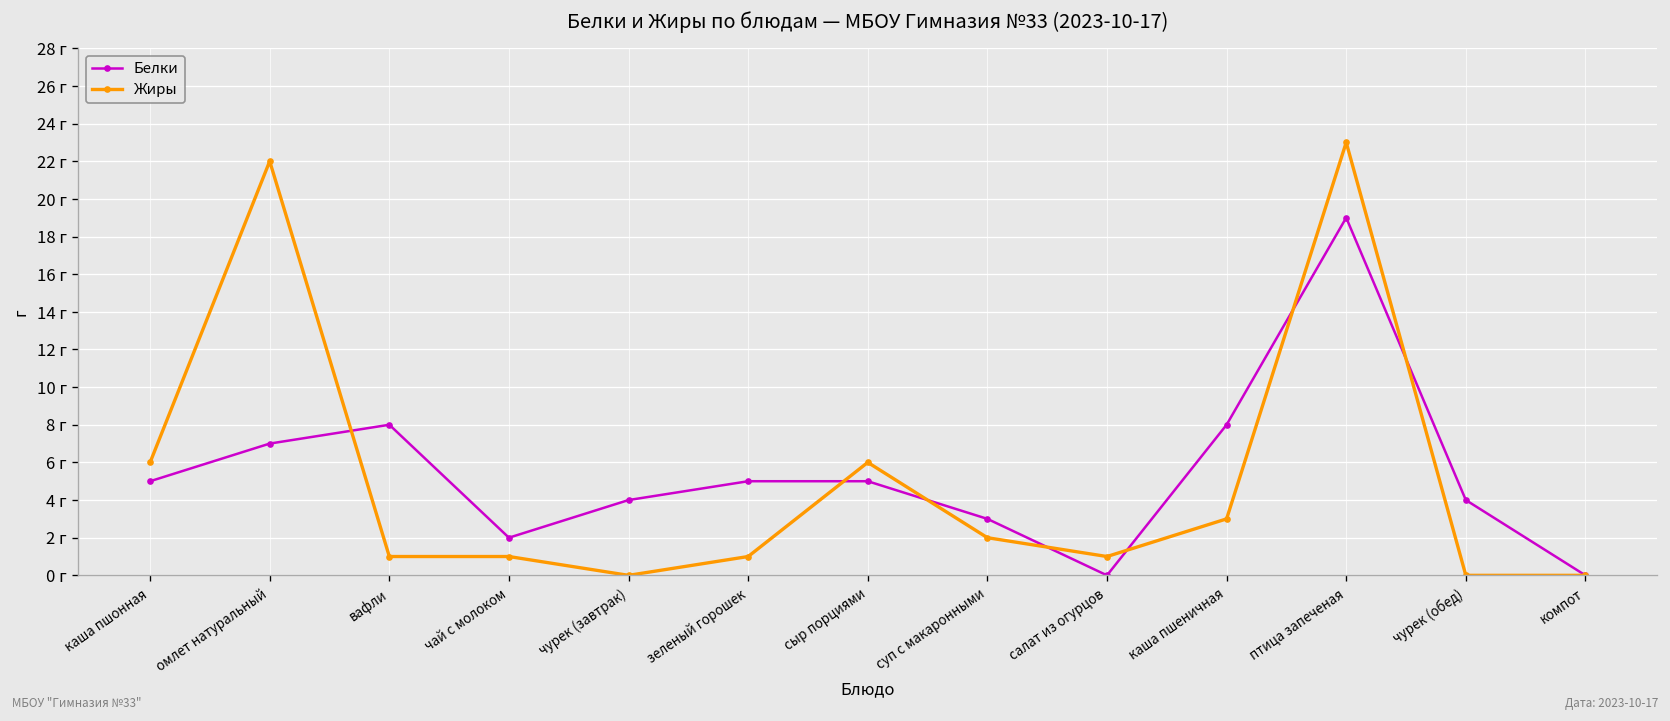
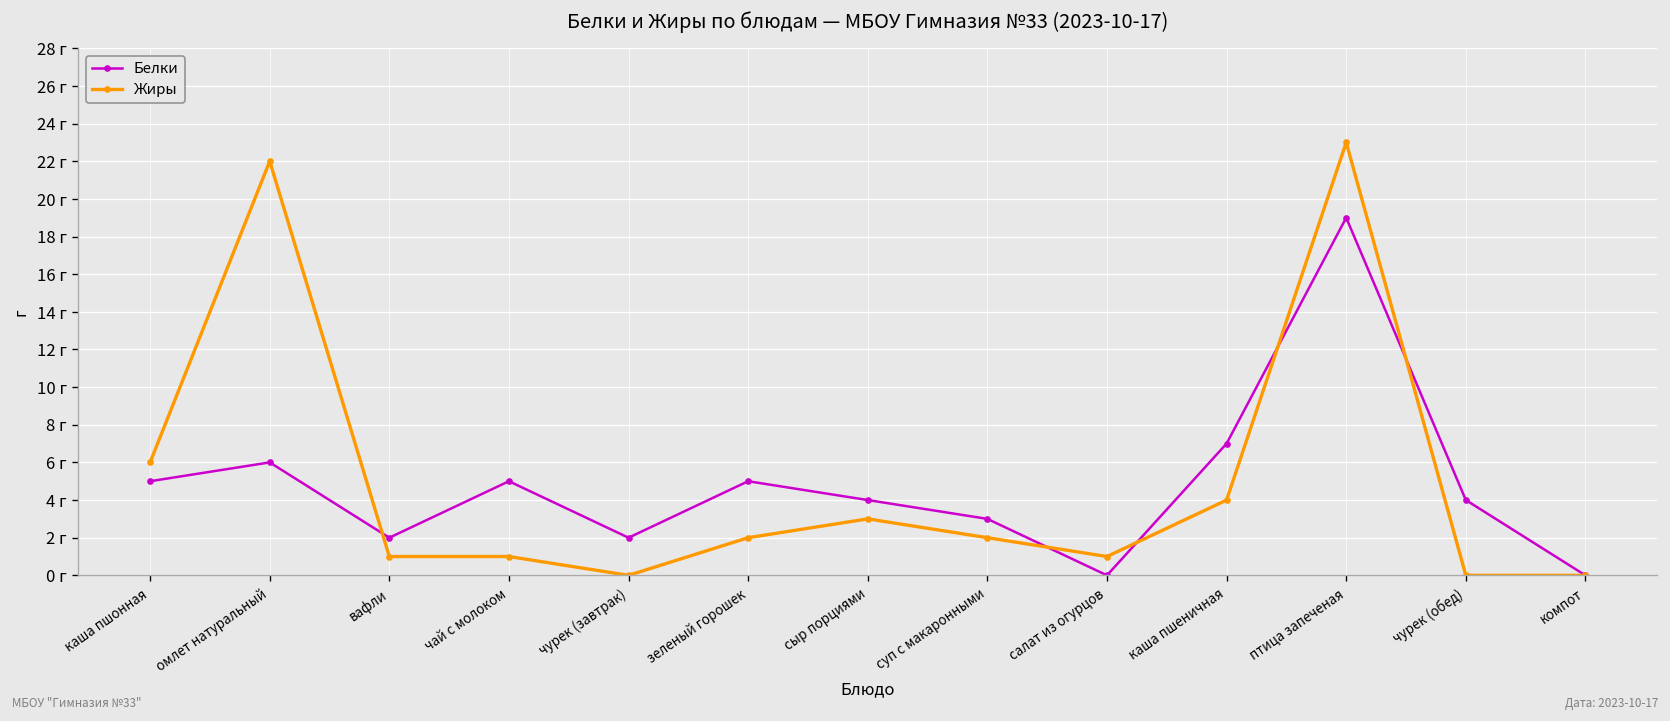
  {
    "Белки": {
      "каша пшонная": "5 г",
-     "омлет натуральный": "7 г",
-     "вафли": "8 г",
-     "чай с молоком": "2 г",
-     "чурек (завтрак)": "4 г",
+     "омлет натуральный": "6 г",
+     "вафли": "2 г",
+     "чай с молоком": "5 г",
+     "чурек (завтрак)": "2 г",
      "зеленый горошек": "5 г",
-     "сыр порциями": "5 г",
+     "сыр порциями": "4 г",
      "суп с макаронными": "3 г",
      "салат из огурцов": "0 г",
-     "каша пшеничная": "8 г",
+     "каша пшеничная": "7 г",
      "птица запеченая": "19 г",
      "чурек (обед)": "4 г"
    },
    "Жиры": {
      "каша пшонная": "6 г",
      "омлет натуральный": "22 г",
      "вафли": "1 г",
      "чай с молоком": "1 г",
      "чурек (завтрак)": "0 г",
-     "зеленый горошек": "1 г",
-     "сыр порциями": "6 г",
+     "зеленый горошек": "2 г",
+     "сыр порциями": "3 г",
      "суп с макаронными": "2 г",
      "салат из огурцов": "1 г",
-     "каша пшеничная": "3 г",
+     "каша пшеничная": "4 г",
      "птица запеченая": "23 г",
      "чурек (обед)": "0 г"
    }
  }
